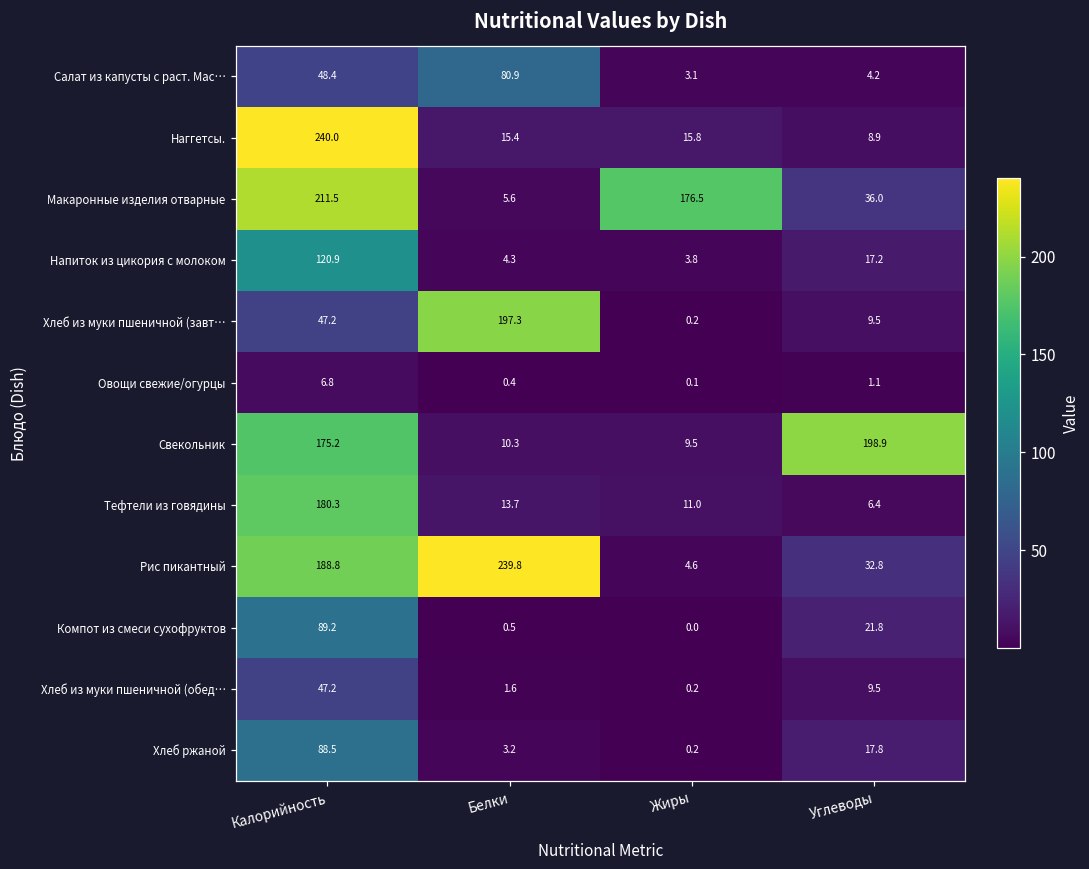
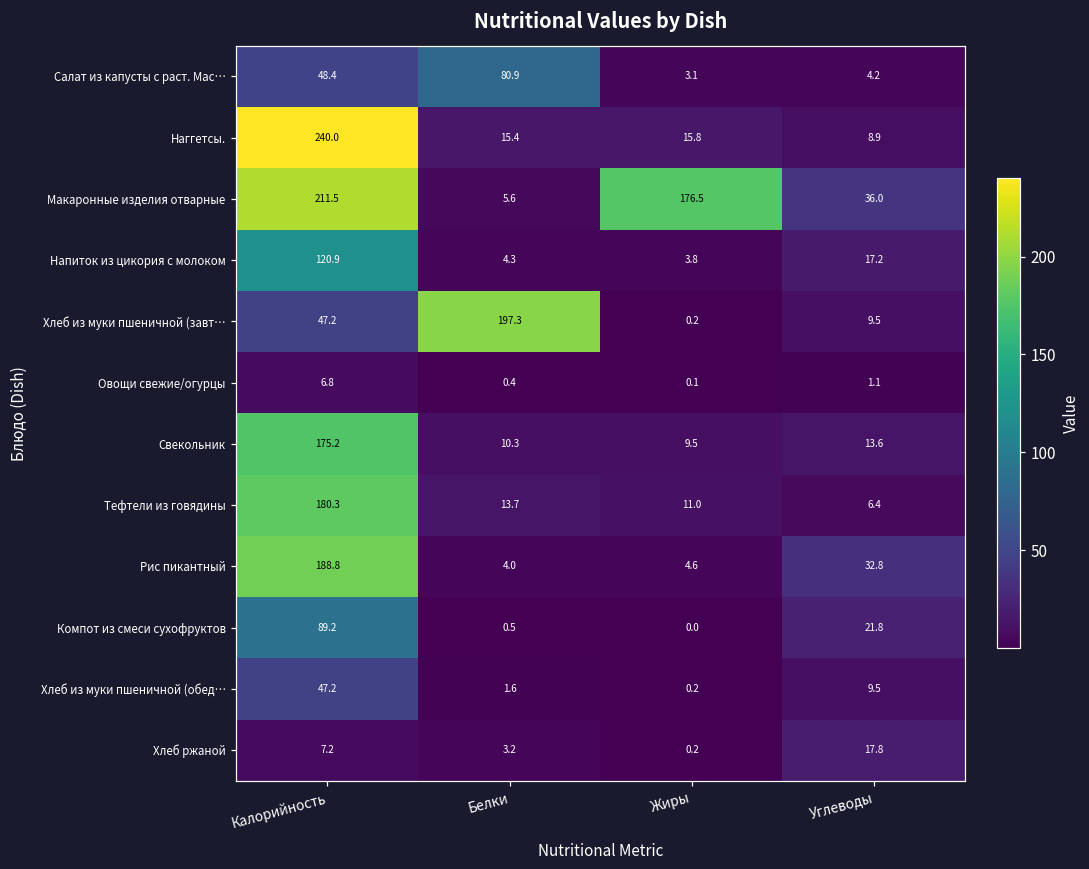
  {
    "Салат из капусты с раст. Мас…": {
      "Калорийность": 48.4,
      "Белки": 80.9,
      "Жиры": 3.1,
      "Углеводы": 4.2
    },
    "Наггетсы.": {
      "Калорийность": 240.0,
      "Белки": 15.4,
      "Жиры": 15.8,
      "Углеводы": 8.9
    },
    "Макаронные изделия отварные": {
      "Калорийность": 211.5,
      "Белки": 5.6,
      "Жиры": 176.5,
      "Углеводы": 36.0
    },
    "Напиток из цикория с молоком": {
      "Калорийность": 120.9,
      "Белки": 4.3,
      "Жиры": 3.8,
      "Углеводы": 17.2
    },
    "Хлеб из муки пшеничной (завт…": {
      "Калорийность": 47.2,
      "Белки": 197.3,
      "Жиры": 0.2,
      "Углеводы": 9.5
    },
    "Овощи свежие/огурцы": {
      "Калорийность": 6.8,
      "Белки": 0.4,
      "Жиры": 0.1,
      "Углеводы": 1.1
    },
    "Свекольник": {
      "Калорийность": 175.2,
      "Белки": 10.3,
      "Жиры": 9.5,
-     "Углеводы": 198.9
+     "Углеводы": 13.6
    },
    "Тефтели из говядины": {
      "Калорийность": 180.3,
      "Белки": 13.7,
      "Жиры": 11.0,
      "Углеводы": 6.4
    },
    "Рис пикантный": {
      "Калорийность": 188.8,
-     "Белки": 239.8,
+     "Белки": 4.0,
      "Жиры": 4.6,
      "Углеводы": 32.8
    },
    "Компот из смеси сухофруктов": {
      "Калорийность": 89.2,
      "Белки": 0.5,
      "Жиры": 0.0,
      "Углеводы": 21.8
    },
    "Хлеб из муки пшеничной (обед…": {
      "Калорийность": 47.2,
      "Белки": 1.6,
      "Жиры": 0.2,
      "Углеводы": 9.5
    },
    "Хлеб ржаной": {
-     "Калорийность": 88.5,
+     "Калорийность": 7.2,
      "Белки": 3.2,
      "Жиры": 0.2,
      "Углеводы": 17.8
    }
  }
